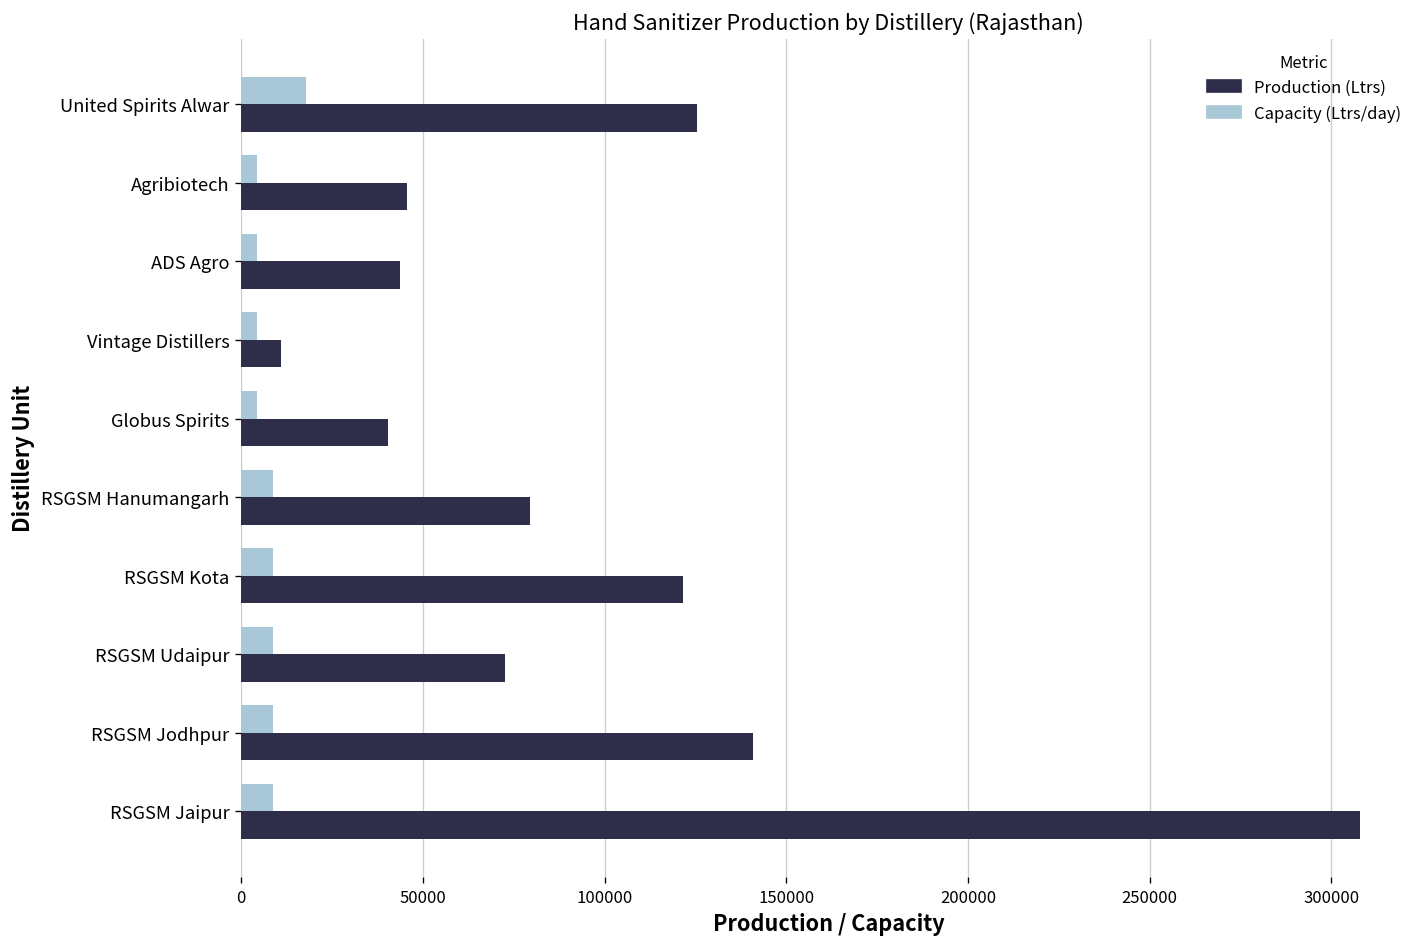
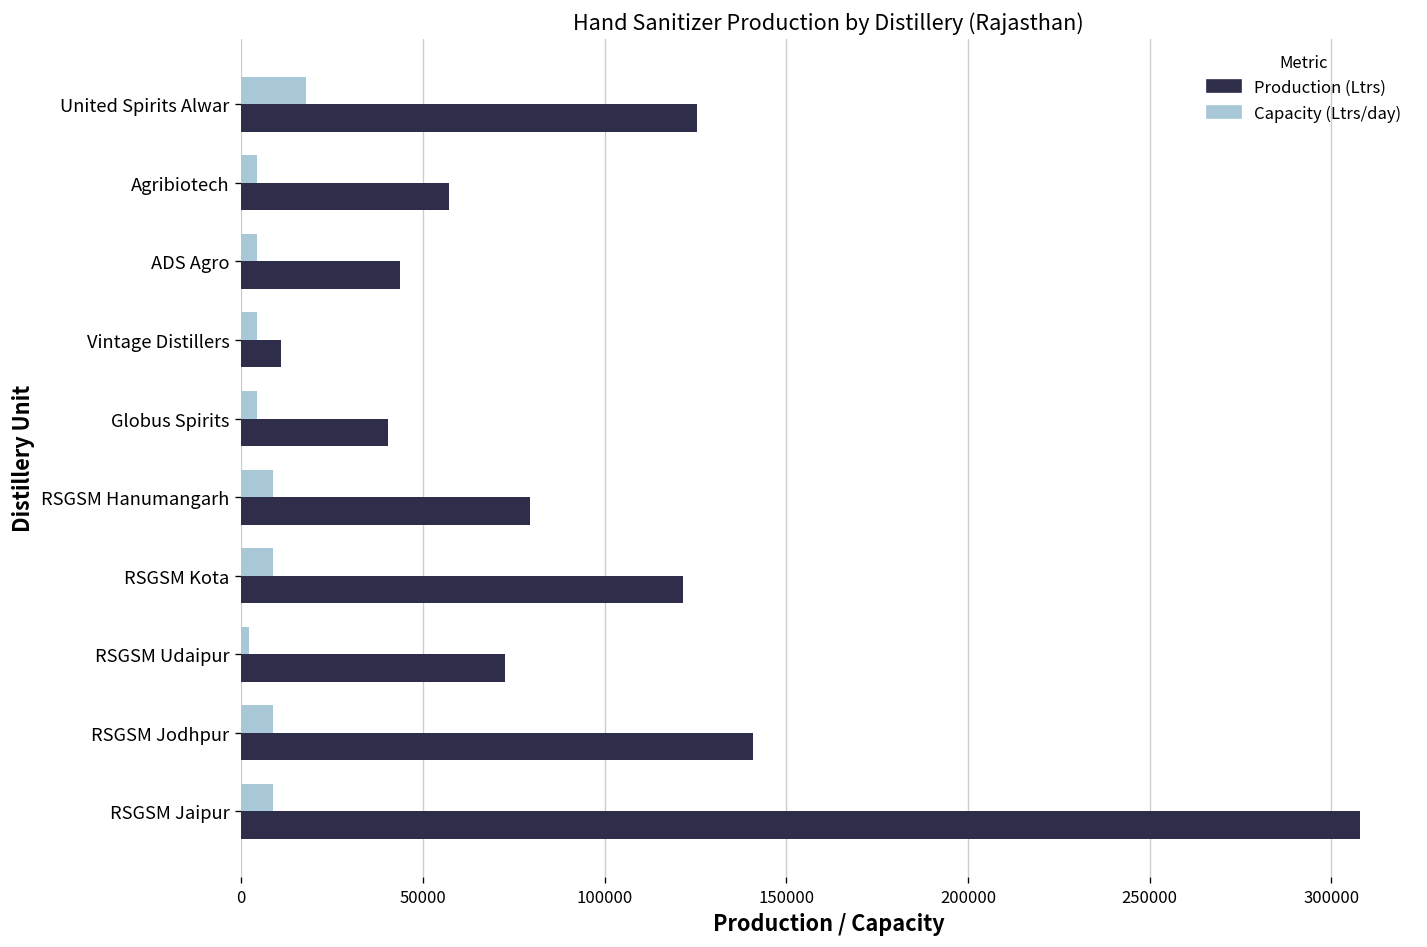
  {
    "Production (Ltrs)": {
      "United Spirits Alwar": 126000,
-     "Agribiotech": 45000,
+     "Agribiotech": 57000,
      "ADS Agro": 44000,
      "Vintage Distillers": 11000,
      "Globus Spirits": 41000,
      "RSGSM Hanumangarh": 79000,
      "RSGSM Kota": 122000,
      "RSGSM Udaipur": 73000,
      "RSGSM Jodhpur": 141000,
      "RSGSM Jaipur": 308000
    },
    "Capacity (Ltrs/day)": {
      "United Spirits Alwar": 18000,
      "Agribiotech": 4000,
      "ADS Agro": 4000,
      "Vintage Distillers": 4000,
      "Globus Spirits": 4000,
      "RSGSM Hanumangarh": 9000,
      "RSGSM Kota": 9000,
-     "RSGSM Udaipur": 9000,
+     "RSGSM Udaipur": 2000,
      "RSGSM Jodhpur": 9000,
      "RSGSM Jaipur": 9000
    }
  }
